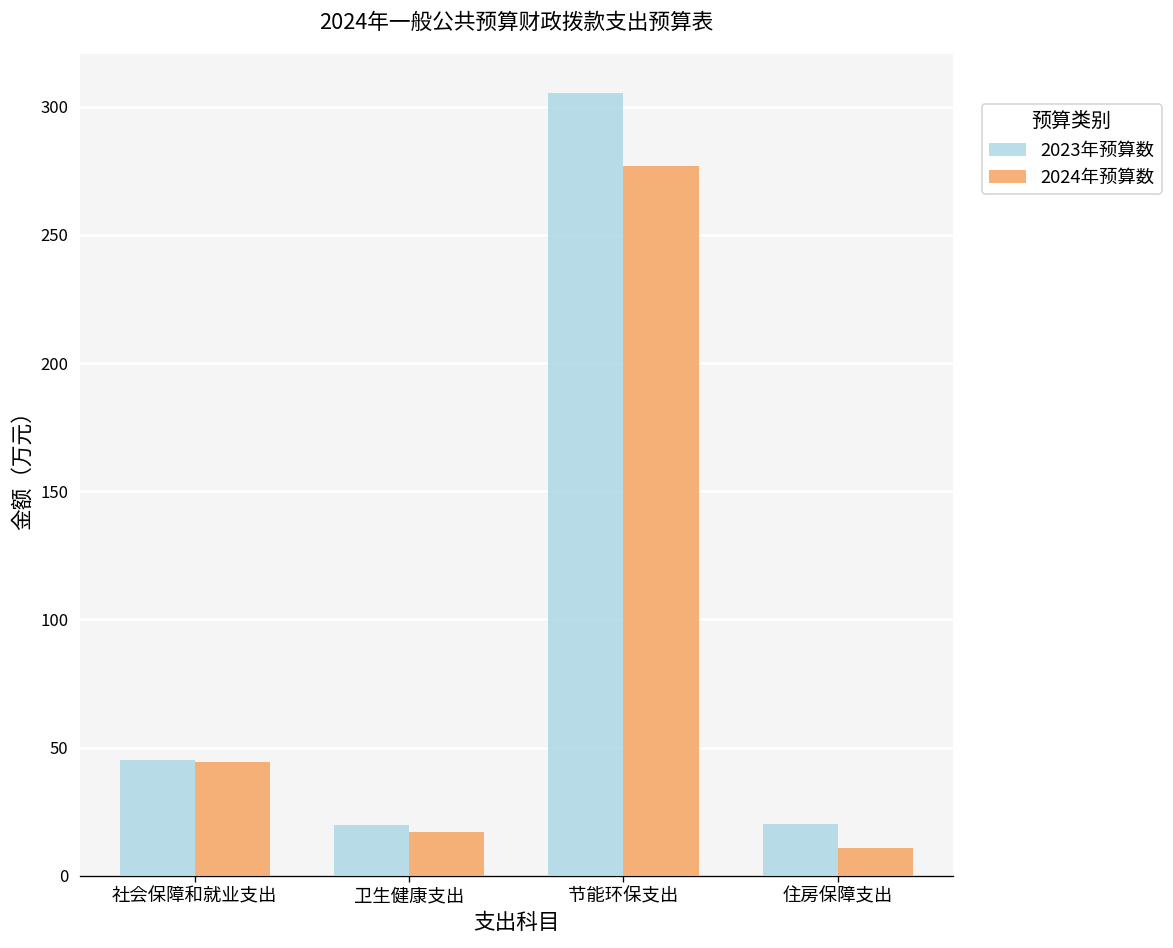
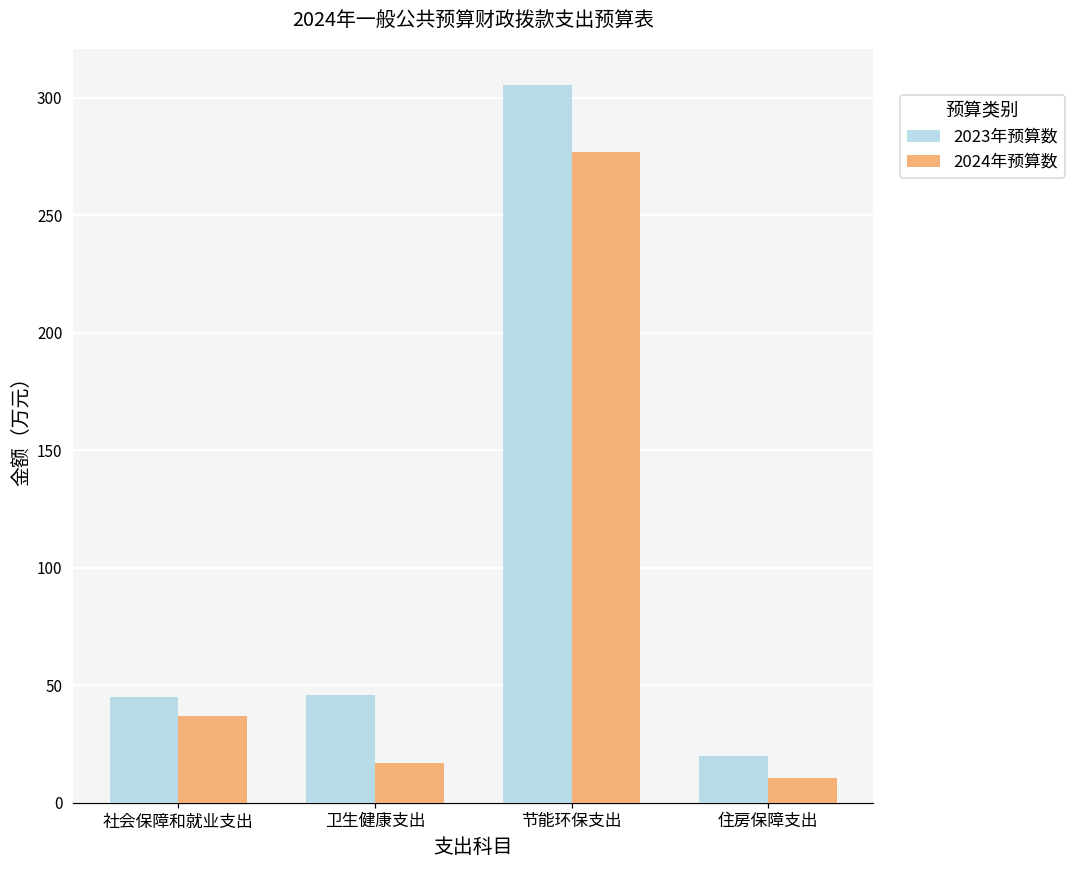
  {
    "2023年预算数": {
      "社会保障和就业支出": 45,
-     "卫生健康支出": 20,
+     "卫生健康支出": 46,
      "节能环保支出": 305,
      "住房保障支出": 20
    },
    "2024年预算数": {
-     "社会保障和就业支出": 44,
+     "社会保障和就业支出": 37,
      "卫生健康支出": 17,
      "节能环保支出": 277,
      "住房保障支出": 11
    }
  }
